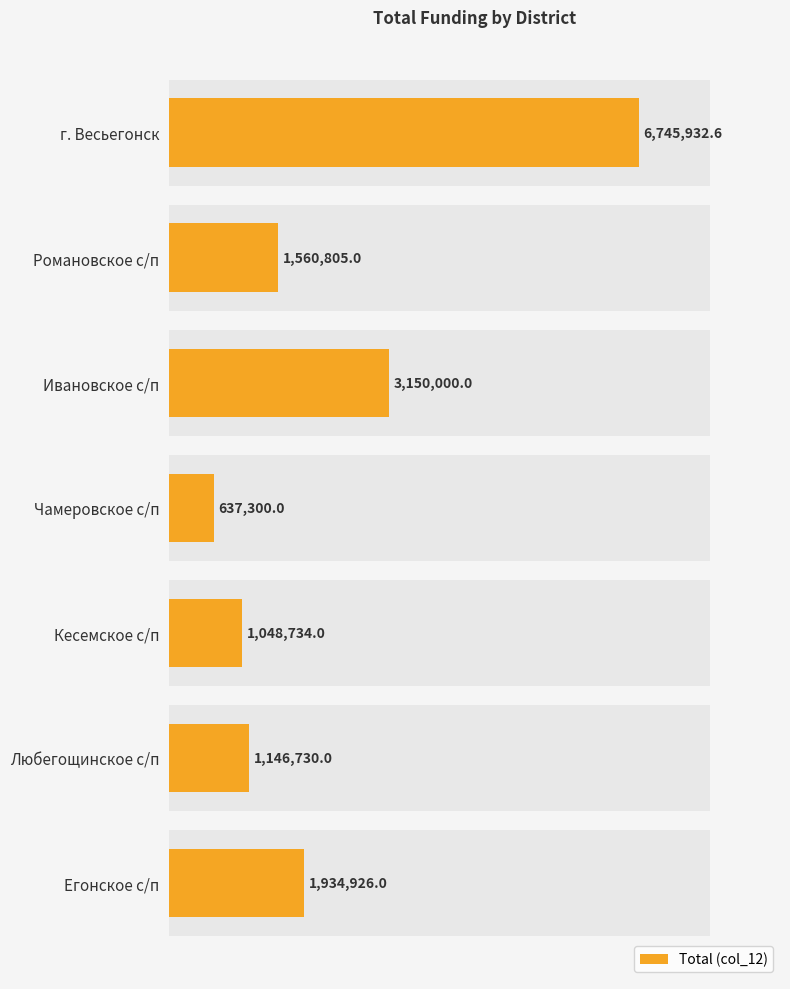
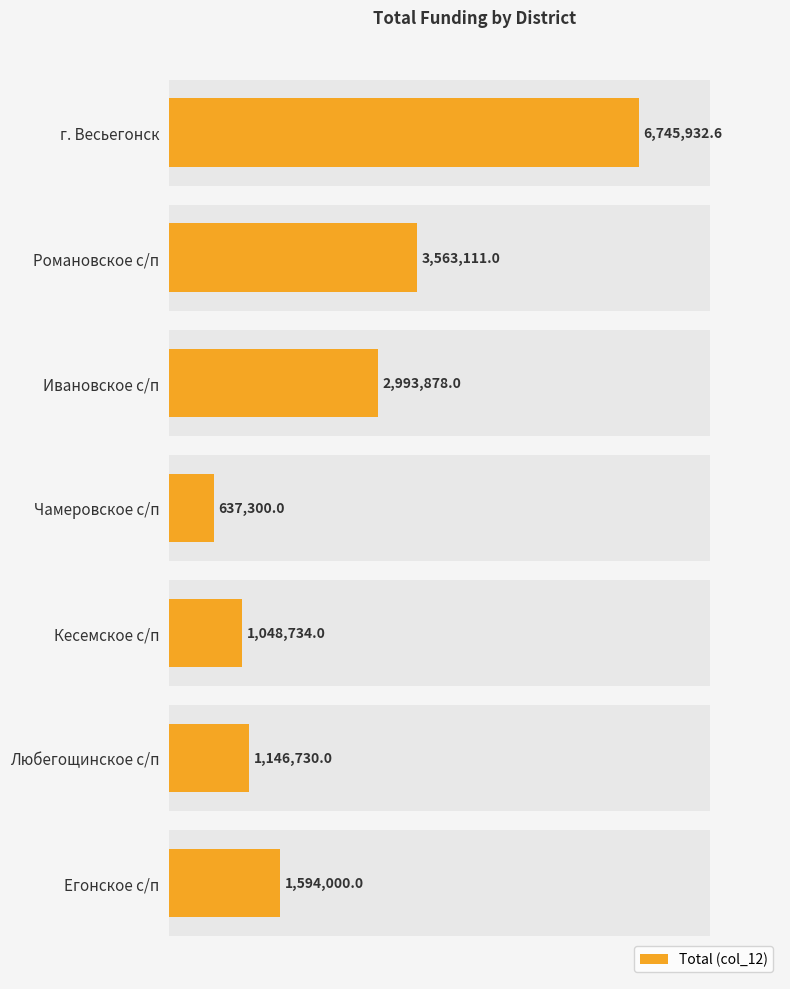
  {
    "Total (col_12)": {
-     "Романовское с/п": "1,560,805.0",
-     "Ивановское с/п": "3,150,000.0",
-     "Егонское с/п": "1,934,926.0"
+     "Романовское с/п": "3,563,111.0",
+     "Ивановское с/п": "2,993,878.0",
+     "Егонское с/п": "1,594,000.0"
    }
  }
